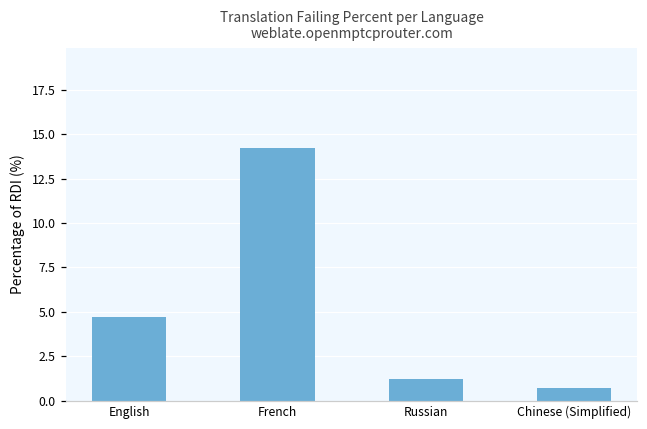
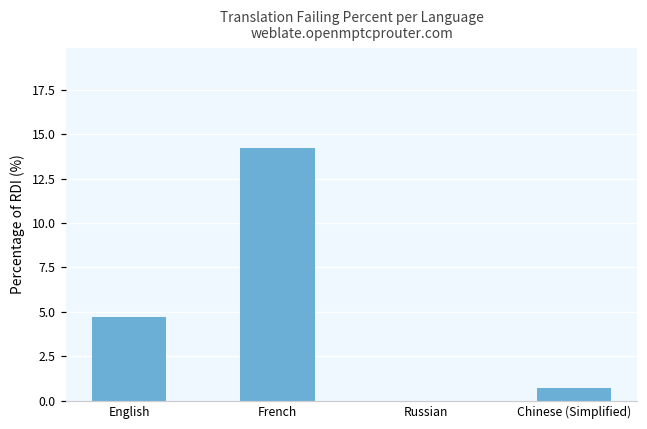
  {
    "English": 4.7,
    "French": 14.2,
-   "Russian": 1.2,
+   "Russian": 0.0,
    "Chinese (Simplified)": 0.7
  }
